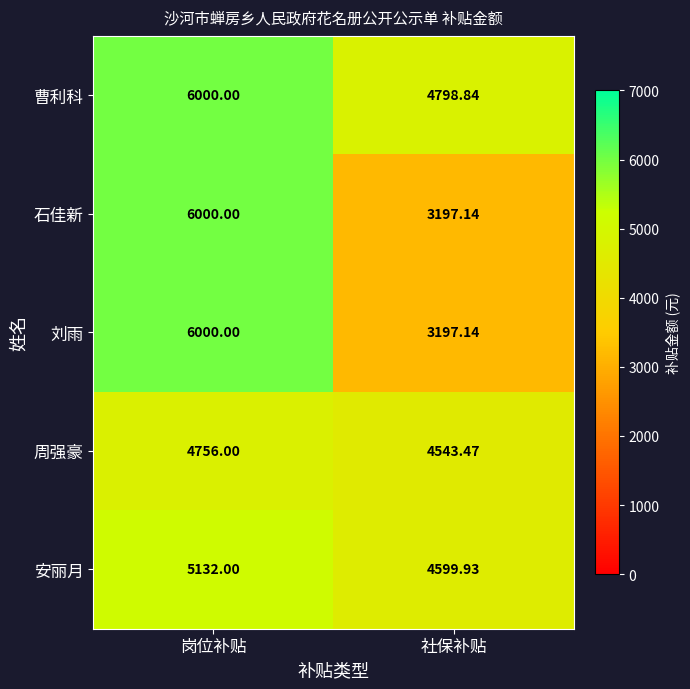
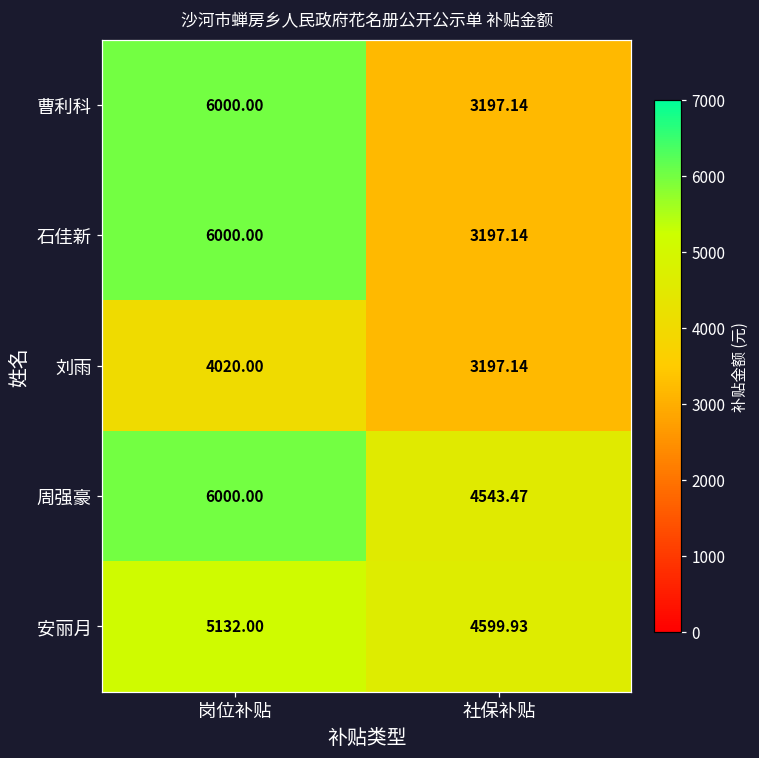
  {
    "曹利科": {
      "岗位补贴": 6000.00,
-     "社保补贴": 4798.84
+     "社保补贴": 3197.14
    },
    "石佳新": {
      "岗位补贴": 6000.00,
      "社保补贴": 3197.14
    },
    "刘雨": {
-     "岗位补贴": 6000.00,
+     "岗位补贴": 4020.00,
      "社保补贴": 3197.14
    },
    "周强豪": {
-     "岗位补贴": 4756.00,
+     "岗位补贴": 6000.00,
      "社保补贴": 4543.47
    },
    "安丽月": {
      "岗位补贴": 5132.00,
      "社保补贴": 4599.93
    }
  }
